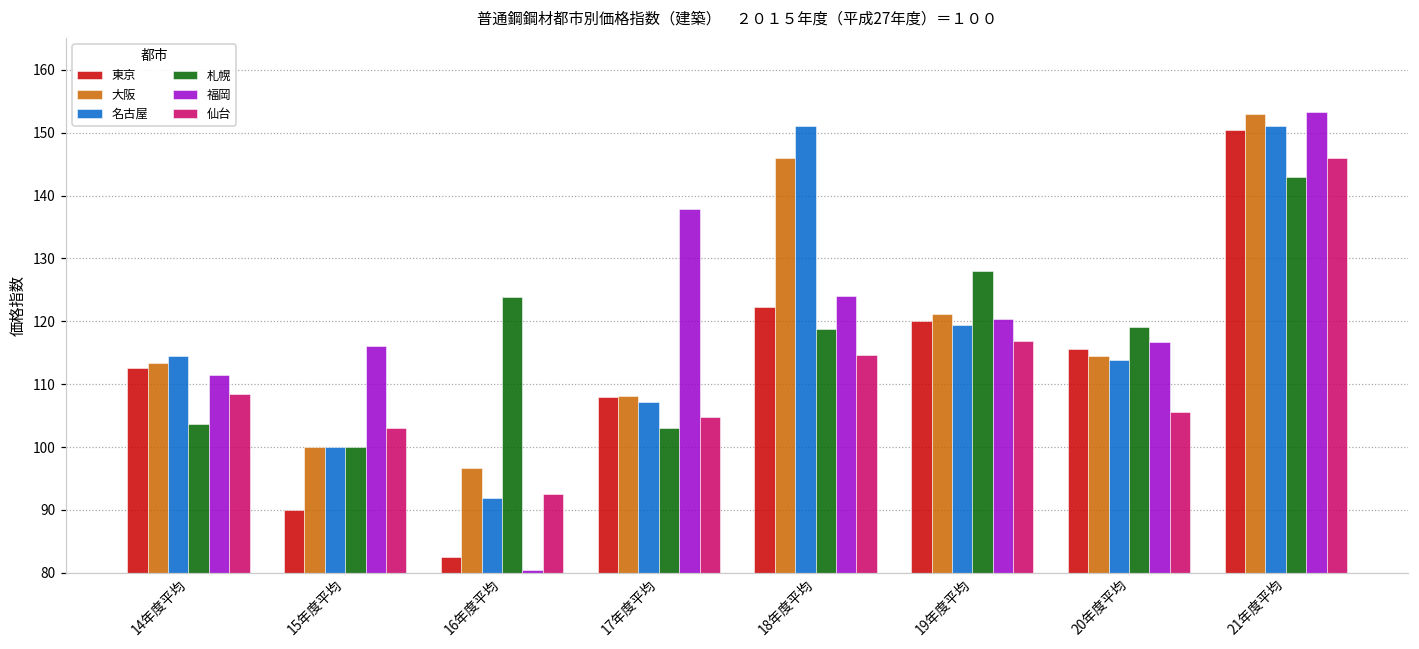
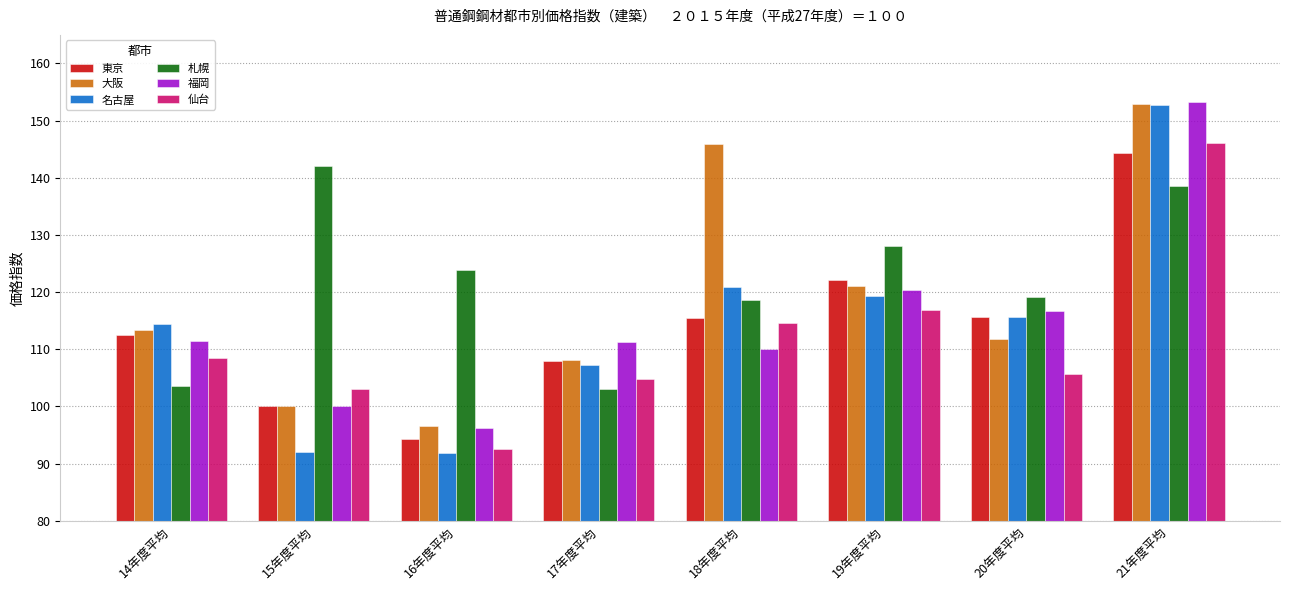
  {
    "東京": {
      "14年度平均": 113,
-     "15年度平均": 90,
-     "16年度平均": 83,
+     "15年度平均": 100,
+     "16年度平均": 94,
      "17年度平均": 108,
-     "18年度平均": 122,
-     "19年度平均": 120,
+     "18年度平均": 115,
+     "19年度平均": 122,
      "20年度平均": 116,
-     "21年度平均": 150
+     "21年度平均": 144
    },
    "大阪": {
      "14年度平均": 113,
      "15年度平均": 100,
      "16年度平均": 97,
      "17年度平均": 108,
      "18年度平均": 146,
      "19年度平均": 121,
-     "20年度平均": 115,
+     "20年度平均": 112,
      "21年度平均": 153
    },
    "名古屋": {
      "14年度平均": 115,
-     "15年度平均": 100,
+     "15年度平均": 92,
      "16年度平均": 92,
      "17年度平均": 107,
-     "18年度平均": 151,
+     "18年度平均": 121,
      "19年度平均": 119,
-     "20年度平均": 114,
-     "21年度平均": 151
+     "20年度平均": 116,
+     "21年度平均": 153
    },
    "札幌": {
      "14年度平均": 104,
-     "15年度平均": 100,
+     "15年度平均": 142,
      "16年度平均": 124,
      "17年度平均": 103,
      "18年度平均": 119,
      "19年度平均": 128,
      "20年度平均": 119,
-     "21年度平均": 143
+     "21年度平均": 139
    },
    "福岡": {
      "14年度平均": 112,
-     "15年度平均": 116,
-     "16年度平均": 81,
-     "17年度平均": 138,
-     "18年度平均": 124,
+     "15年度平均": 100,
+     "16年度平均": 96,
+     "17年度平均": 111,
+     "18年度平均": 110,
      "19年度平均": 120,
      "20年度平均": 117,
      "21年度平均": 153
    },
    "仙台": {
      "14年度平均": 108,
      "15年度平均": 103,
      "16年度平均": 93,
      "17年度平均": 105,
      "18年度平均": 115,
      "19年度平均": 117,
      "20年度平均": 106,
      "21年度平均": 146
    }
  }
